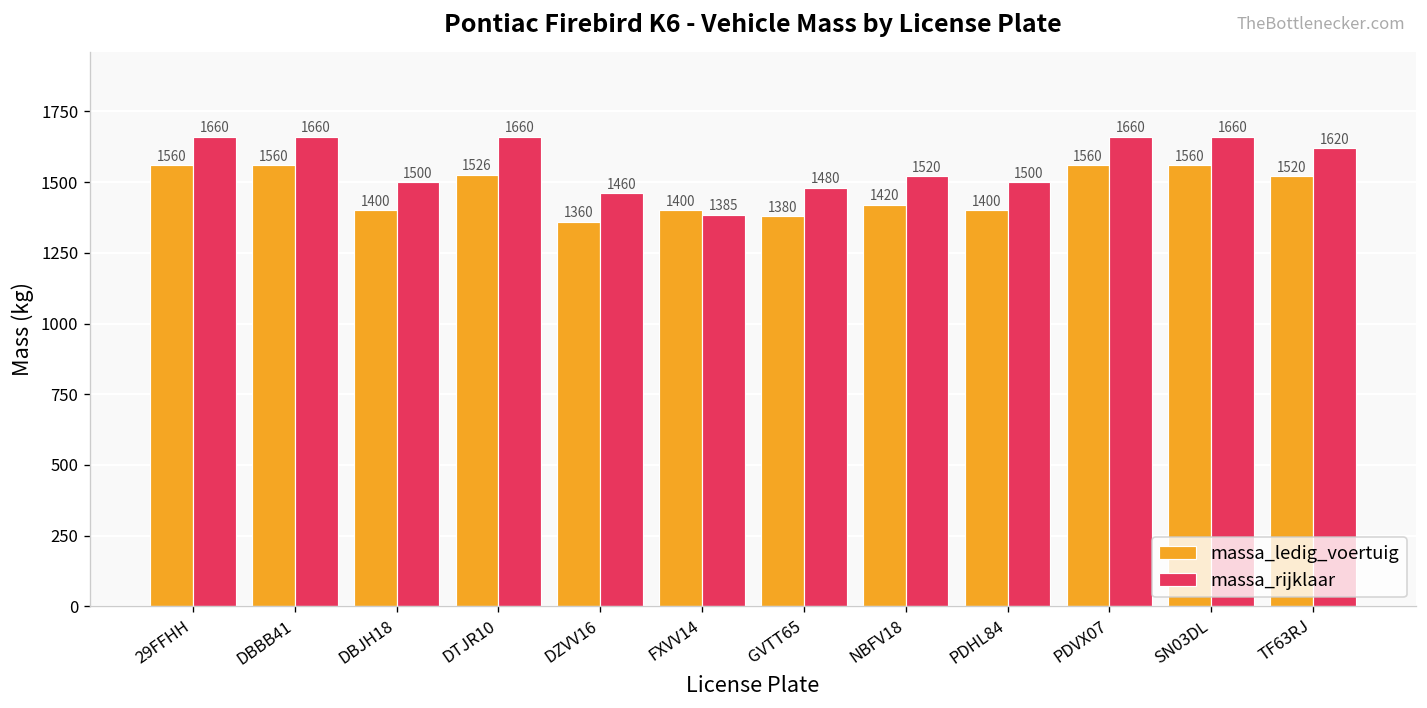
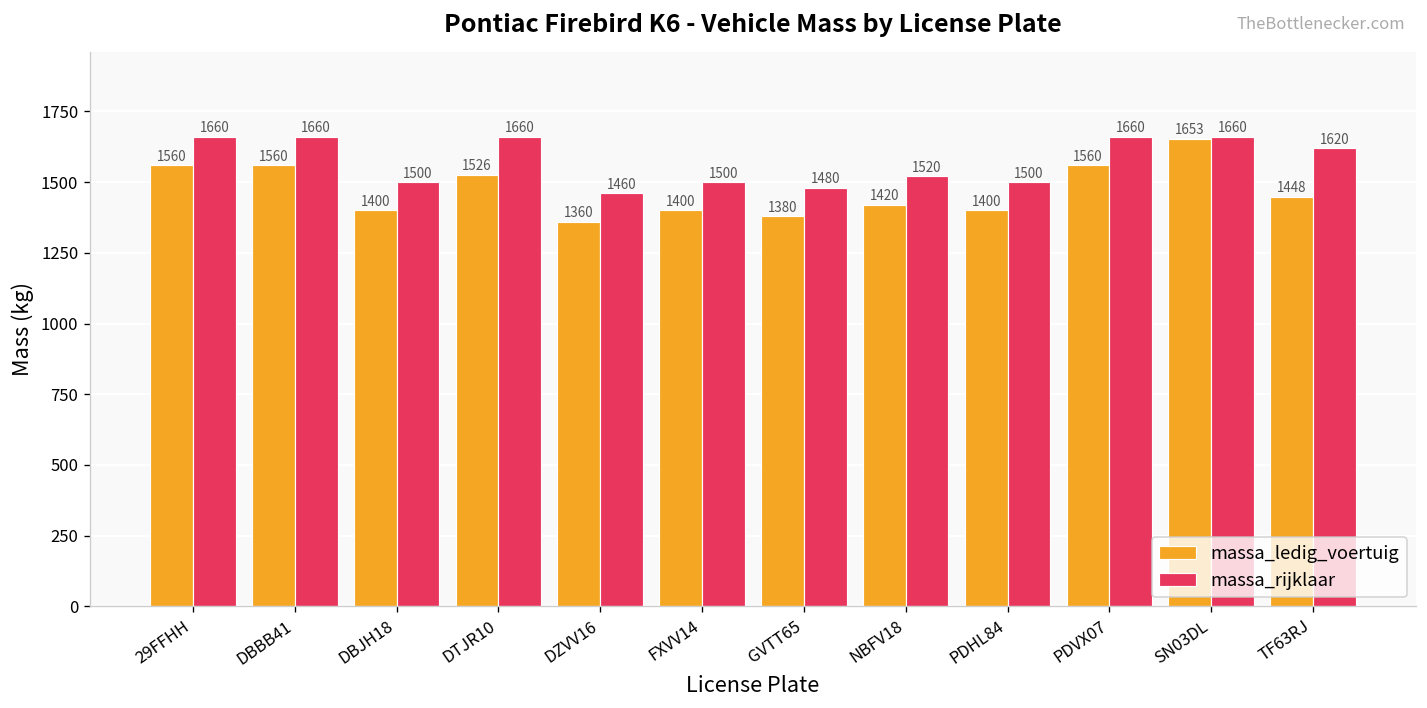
  {
    "massa_ledig_voertuig": {
      "29FFHH": 1560,
      "DBBB41": 1560,
      "DBJH18": 1400,
      "DTJR10": 1526,
      "DZVV16": 1360,
      "FXVV14": 1400,
      "GVTT65": 1380,
      "NBFV18": 1420,
      "PDHL84": 1400,
      "PDVX07": 1560,
-     "SN03DL": 1560,
-     "TF63RJ": 1520
+     "SN03DL": 1653,
+     "TF63RJ": 1448
    },
    "massa_rijklaar": {
      "29FFHH": 1660,
      "DBBB41": 1660,
      "DBJH18": 1500,
      "DTJR10": 1660,
      "DZVV16": 1460,
-     "FXVV14": 1385,
+     "FXVV14": 1500,
      "GVTT65": 1480,
      "NBFV18": 1520,
      "PDHL84": 1500,
      "PDVX07": 1660,
      "SN03DL": 1660,
      "TF63RJ": 1620
    }
  }
